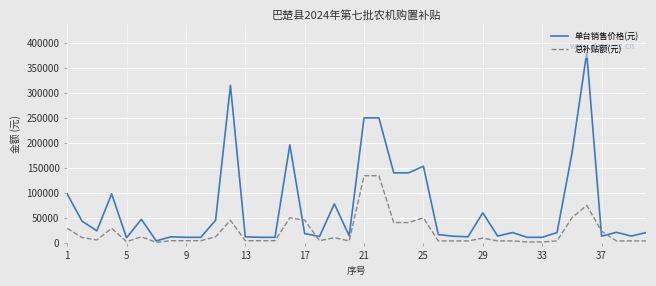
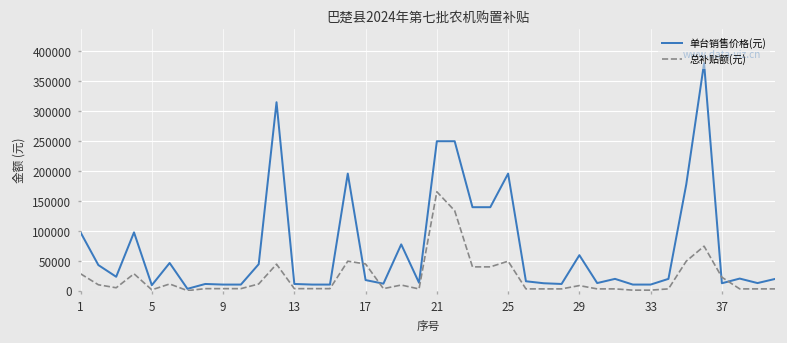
  {
    "单台销售价格(元)": {
      "1": 100000,
      "5": 10000,
      "9": 10000,
      "13": 10000,
      "17": 20000,
      "21": 250000,
-     "25": 150000,
+     "25": 200000,
      "29": 60000,
      "33": 10000,
      "37": 10000
    },
    "总补贴额(元)": {
      "1": 30000,
      "5": 0,
      "9": 0,
      "13": 0,
      "17": 50000,
-     "21": 130000,
+     "21": 170000,
      "25": 50000,
      "29": 10000,
      "33": 0,
      "37": 20000
    }
  }
